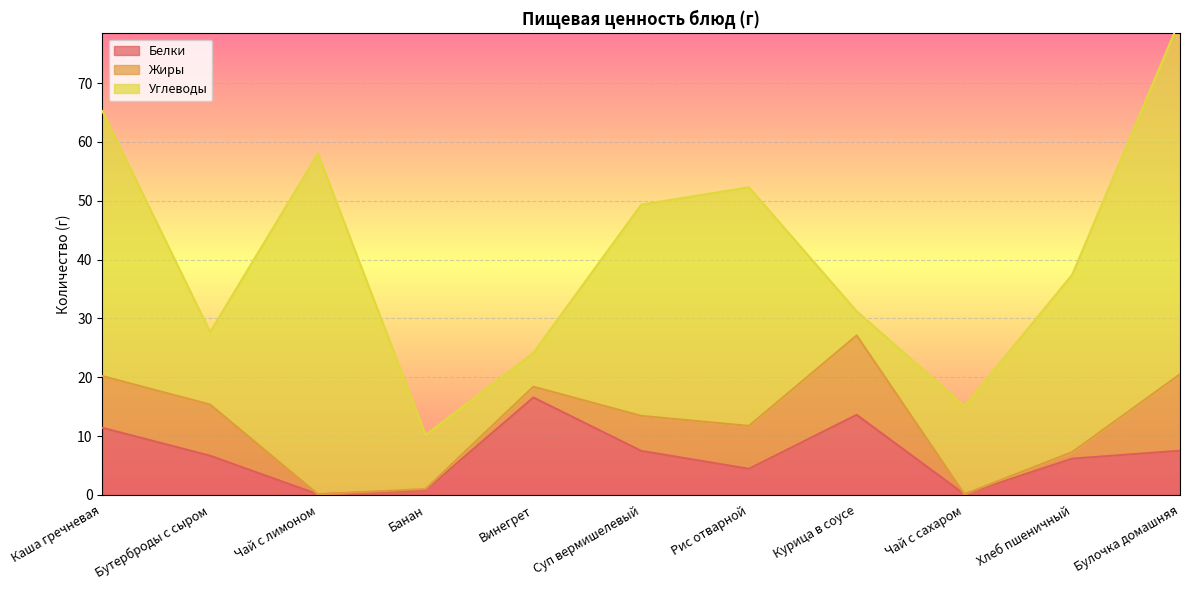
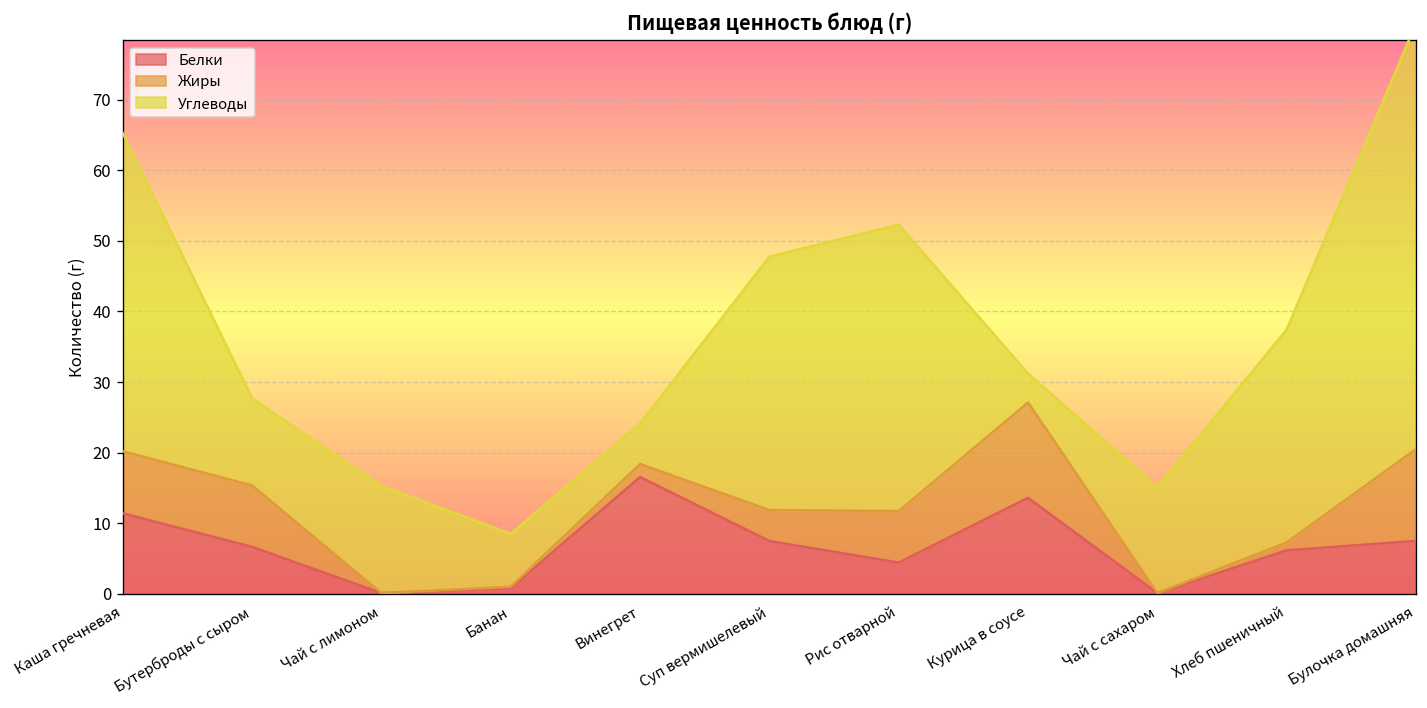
  {
    "Белки": {
      "Каша гречневая": 11,
      "Бутерброды с сыром": 7,
      "Винегрет": 17,
      "Суп вермишелевый": 7,
      "Рис отварной": 4,
      "Курица в соусе": 14,
      "Хлеб пшеничный": 6,
      "Булочка домашняя": 8
    },
    "Жиры": {
      "Каша гречневая": 9,
      "Бутерброды с сыром": 9,
      "Винегрет": 2,
-     "Суп вермишелевый": 6,
+     "Суп вермишелевый": 4,
      "Рис отварной": 7,
      "Курица в соусе": 14,
      "Хлеб пшеничный": 1,
      "Булочка домашняя": 13
    },
    "Углеводы": {
      "Каша гречневая": 45,
      "Бутерброды с сыром": 12,
-     "Чай с лимоном": 58,
-     "Банан": 9,
+     "Чай с лимоном": 15,
+     "Банан": 8,
      "Винегрет": 6,
      "Суп вермишелевый": 36,
      "Рис отварной": 41,
      "Курица в соусе": 4,
      "Чай с сахаром": 15,
      "Хлеб пшеничный": 30
    }
  }
